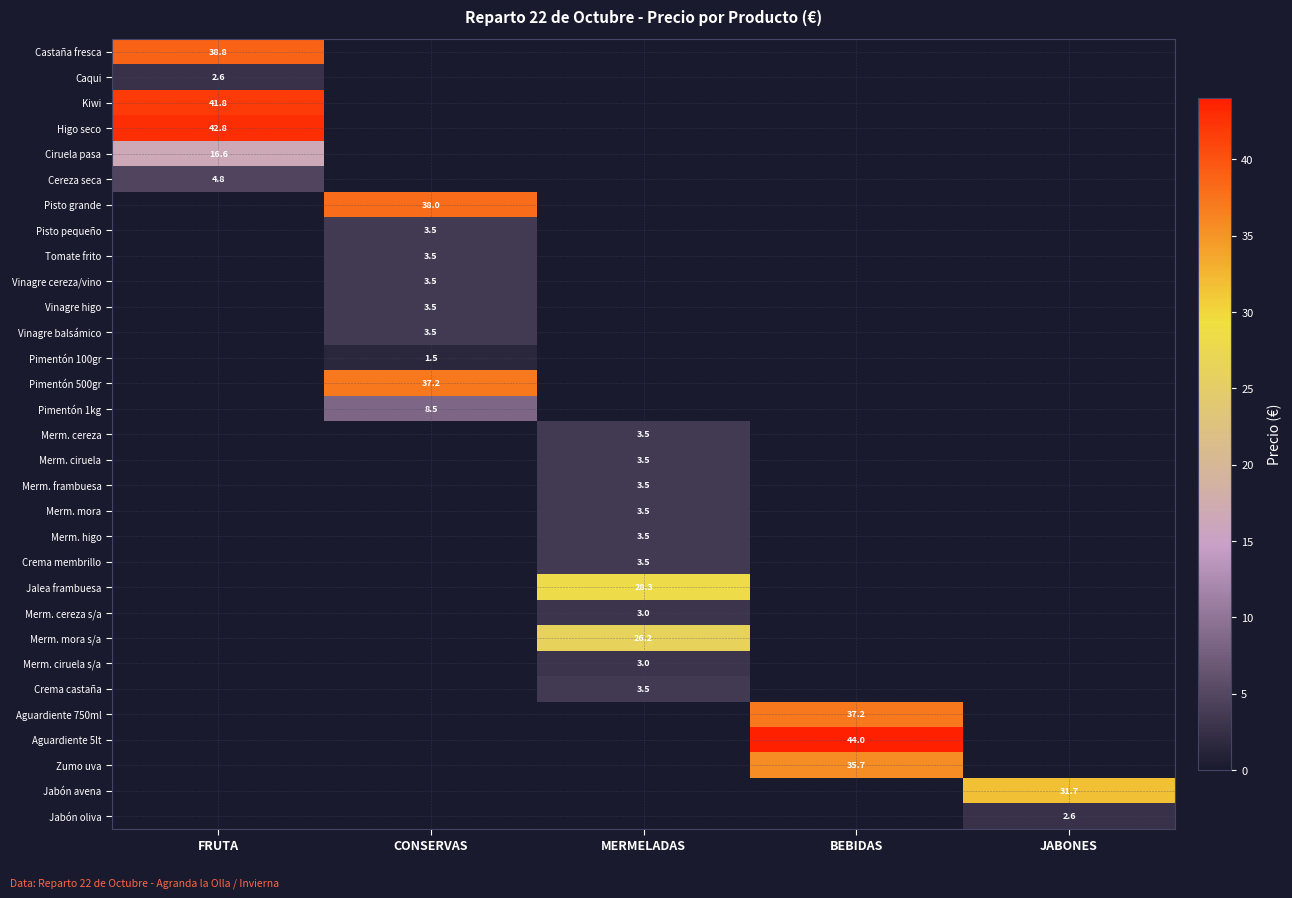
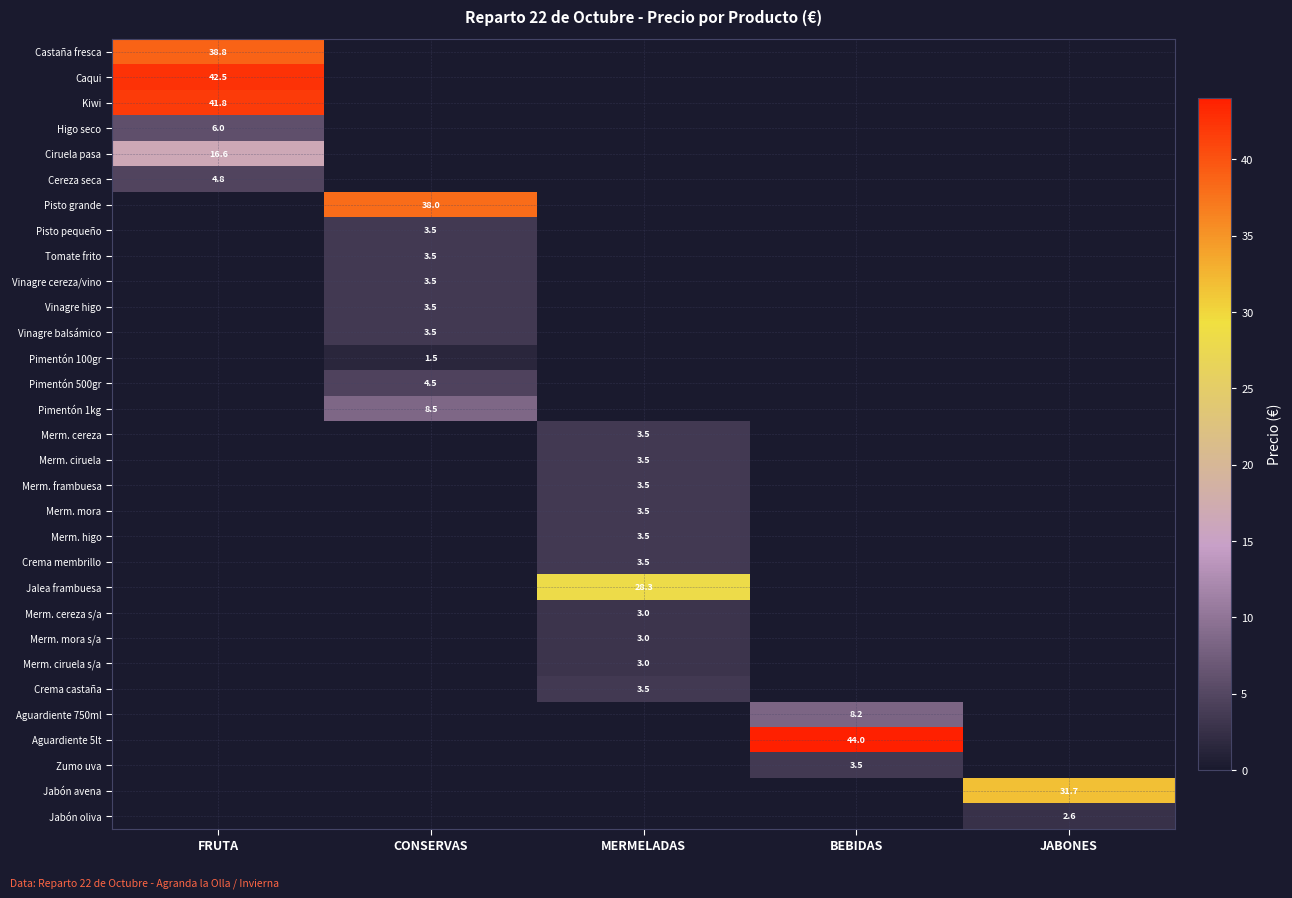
  {
    "Castaña fresca": {
      "FRUTA": 38.8
    },
    "Caqui": {
-     "FRUTA": 2.6
+     "FRUTA": 42.5
    },
    "Kiwi": {
      "FRUTA": 41.8
    },
    "Higo seco": {
-     "FRUTA": 42.8
+     "FRUTA": 6.0
    },
    "Ciruela pasa": {
      "FRUTA": 16.6
    },
    "Cereza seca": {
      "FRUTA": 4.8
    },
    "Pisto grande": {
      "CONSERVAS": 38.0
    },
    "Pisto pequeño": {
      "CONSERVAS": 3.5
    },
    "Tomate frito": {
      "CONSERVAS": 3.5
    },
    "Vinagre cereza/vino": {
      "CONSERVAS": 3.5
    },
    "Vinagre higo": {
      "CONSERVAS": 3.5
    },
    "Vinagre balsámico": {
      "CONSERVAS": 3.5
    },
    "Pimentón 100gr": {
      "CONSERVAS": 1.5
    },
    "Pimentón 500gr": {
-     "CONSERVAS": 37.2
+     "CONSERVAS": 4.5
    },
    "Pimentón 1kg": {
      "CONSERVAS": 8.5
    },
    "Merm. cereza": {
      "MERMELADAS": 3.5
    },
    "Merm. ciruela": {
      "MERMELADAS": 3.5
    },
    "Merm. frambuesa": {
      "MERMELADAS": 3.5
    },
    "Merm. mora": {
      "MERMELADAS": 3.5
    },
    "Merm. higo": {
      "MERMELADAS": 3.5
    },
    "Crema membrillo": {
      "MERMELADAS": 3.5
    },
    "Jalea frambuesa": {
      "MERMELADAS": 28.3
    },
    "Merm. cereza s/a": {
      "MERMELADAS": 3.0
    },
    "Merm. mora s/a": {
-     "MERMELADAS": 26.2
+     "MERMELADAS": 3.0
    },
    "Merm. ciruela s/a": {
      "MERMELADAS": 3.0
    },
    "Crema castaña": {
      "MERMELADAS": 3.5
    },
    "Aguardiente 750ml": {
-     "BEBIDAS": 37.2
+     "BEBIDAS": 8.2
    },
    "Aguardiente 5lt": {
      "BEBIDAS": 44.0
    },
    "Zumo uva": {
-     "BEBIDAS": 35.7
+     "BEBIDAS": 3.5
    },
    "Jabón avena": {
      "JABONES": 31.7
    },
    "Jabón oliva": {
      "JABONES": 2.6
    }
  }
